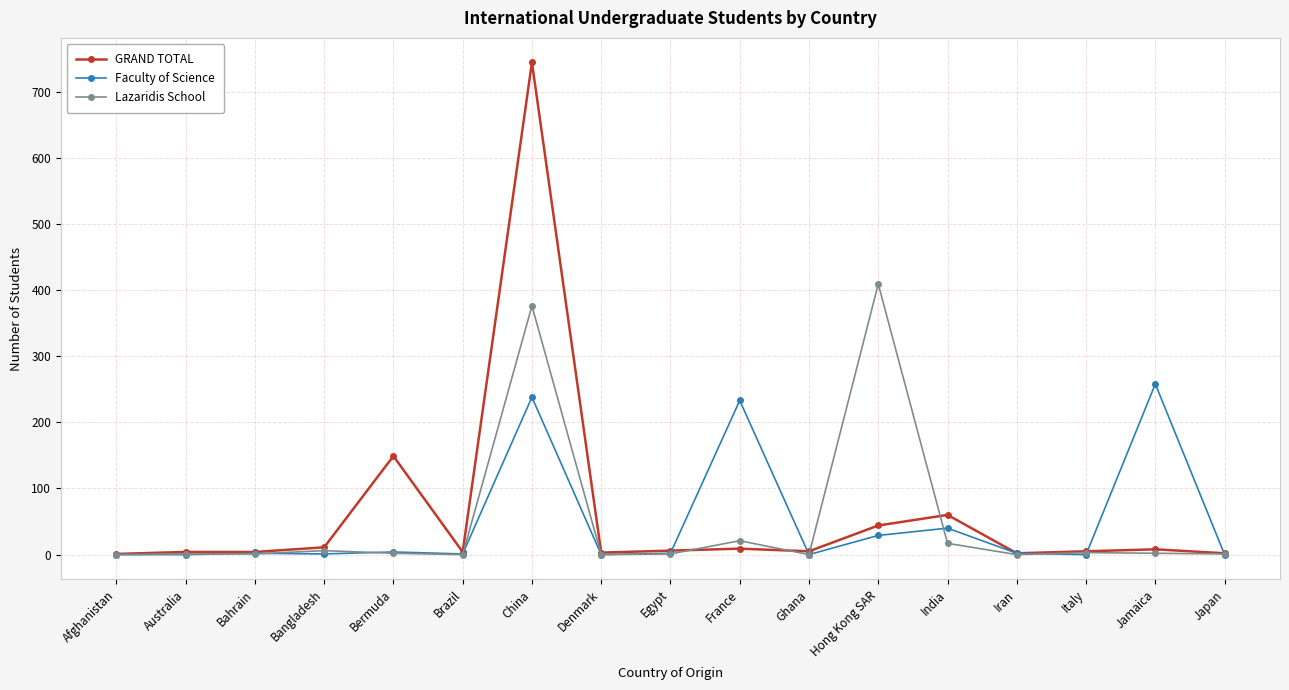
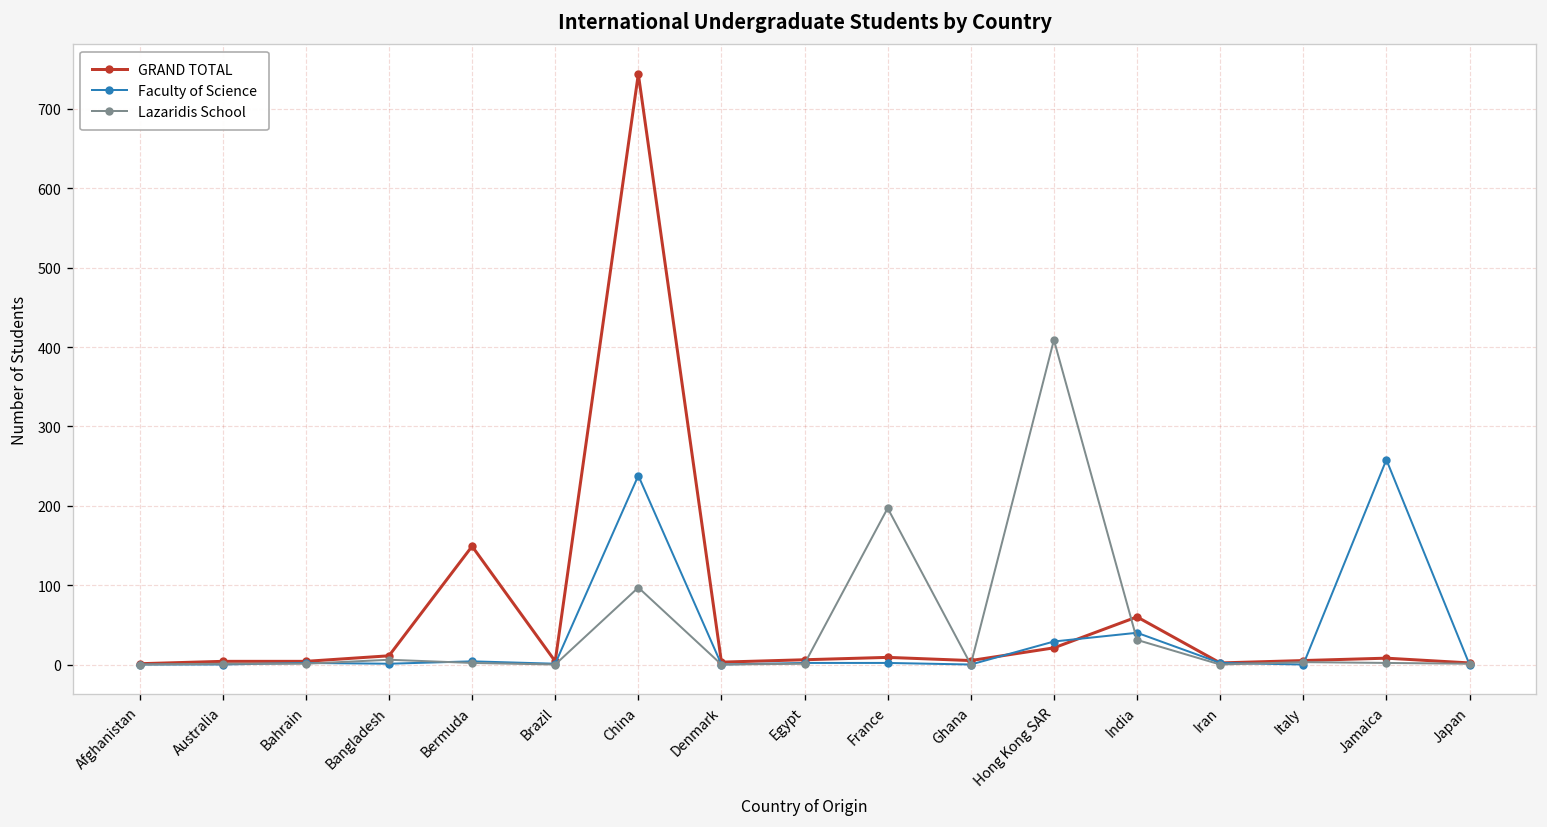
  {
    "GRAND TOTAL": {
      "Bangladesh": 10,
      "Bermuda": 150,
      "China": 740,
      "Egypt": 10,
      "France": 10,
      "Ghana": 10,
-     "Hong Kong SAR": 40,
+     "Hong Kong SAR": 20,
      "India": 60,
      "Jamaica": 10
    },
    "Faculty of Science": {
      "Bangladesh": 0,
      "China": 240,
-     "France": 230,
+     "France": 0,
      "Hong Kong SAR": 30,
      "India": 40,
      "Jamaica": 260
    },
    "Lazaridis School": {
      "Bangladesh": 10,
-     "China": 380,
-     "France": 20,
+     "China": 100,
+     "France": 200,
      "Hong Kong SAR": 410,
-     "India": 20,
+     "India": 30,
      "Jamaica": 0
    }
  }
